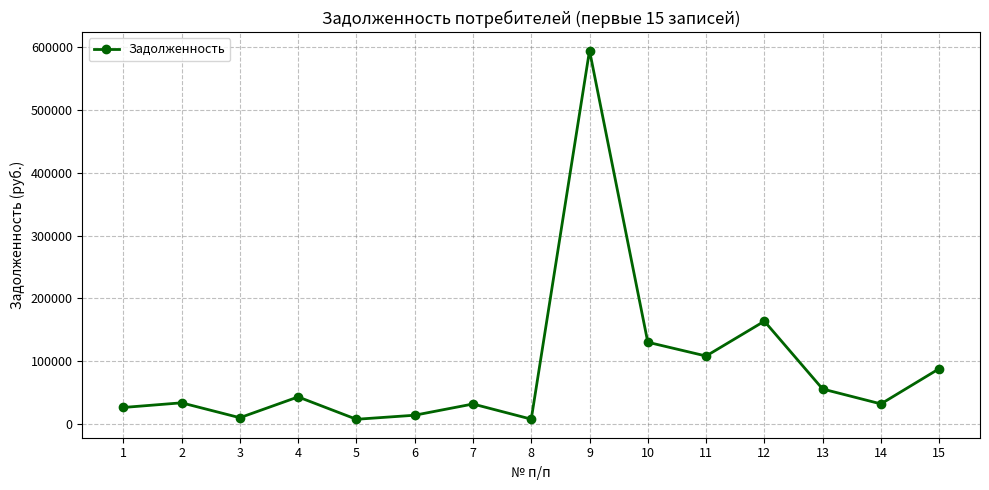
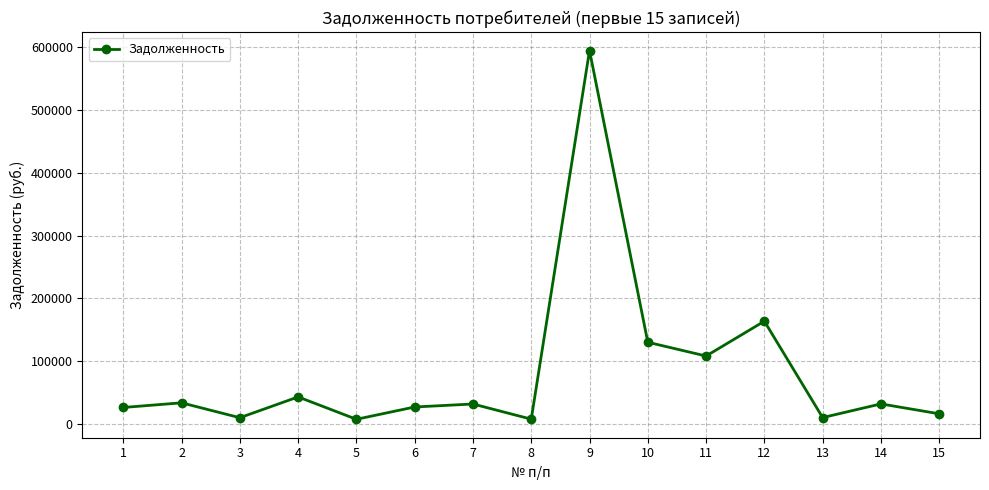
  {
    "1": 30000,
    "2": 30000,
    "3": 10000,
    "4": 40000,
    "5": 10000,
-   "6": 10000,
+   "6": 30000,
    "7": 30000,
    "8": 10000,
    "9": 590000,
    "10": 130000,
    "11": 110000,
    "12": 160000,
-   "13": 60000,
+   "13": 10000,
    "14": 30000,
-   "15": 90000
+   "15": 20000
  }
